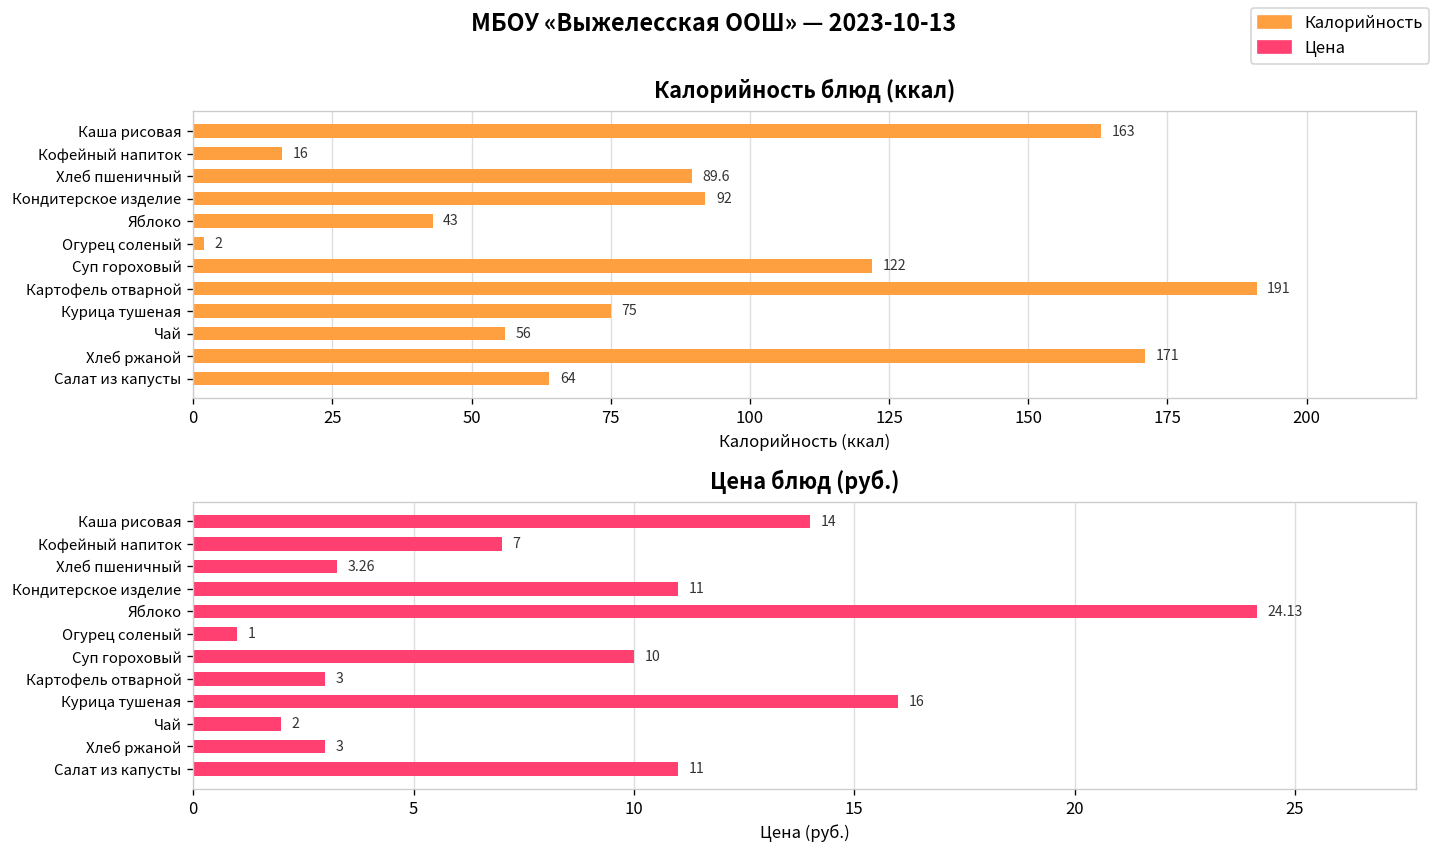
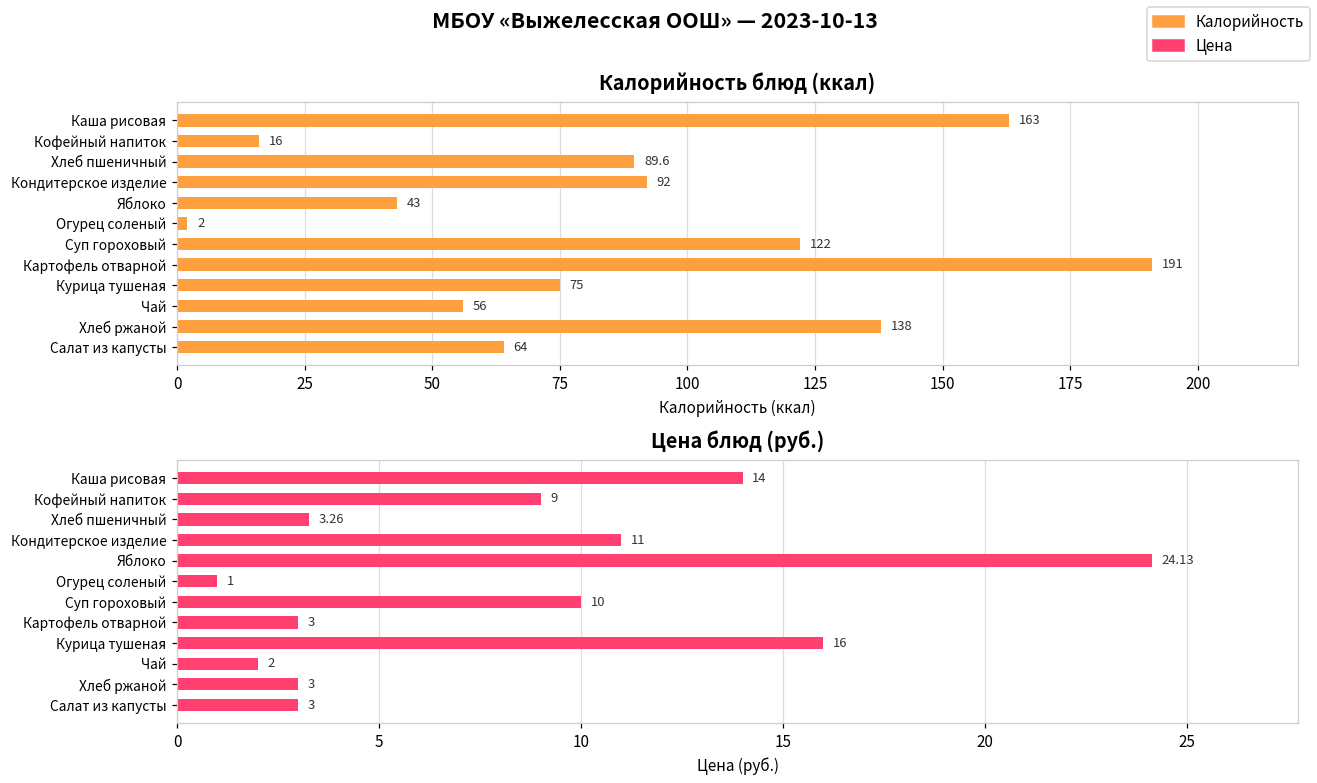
  {
    "Калорийность блюд (ккал)": {
      "Каша рисовая": 163,
      "Кофейный напиток": 16,
      "Хлеб пшеничный": 89.6,
      "Кондитерское изделие": 92,
      "Яблоко": 43,
      "Огурец соленый": 2,
      "Суп гороховый": 122,
      "Картофель отварной": 191,
      "Курица тушеная": 75,
      "Чай": 56,
-     "Хлеб ржаной": 171,
+     "Хлеб ржаной": 138,
      "Салат из капусты": 64
    },
    "Цена блюд (руб.)": {
      "Каша рисовая": 14,
-     "Кофейный напиток": 7,
+     "Кофейный напиток": 9,
      "Хлеб пшеничный": 3.26,
      "Кондитерское изделие": 11,
      "Яблоко": 24.13,
      "Огурец соленый": 1,
      "Суп гороховый": 10,
      "Картофель отварной": 3,
      "Курица тушеная": 16,
      "Чай": 2,
      "Хлеб ржаной": 3,
-     "Салат из капусты": 11
+     "Салат из капусты": 3
    }
  }
